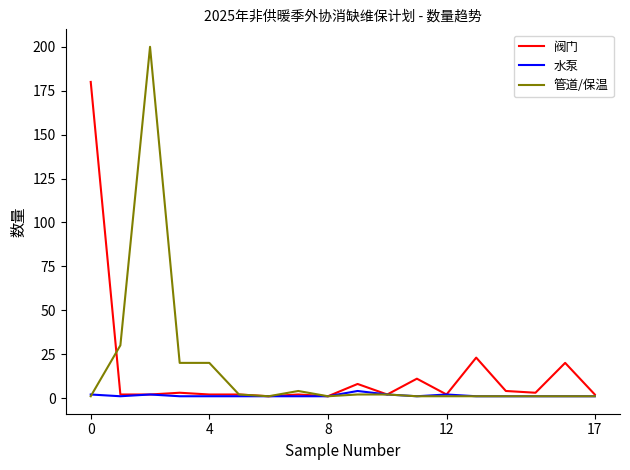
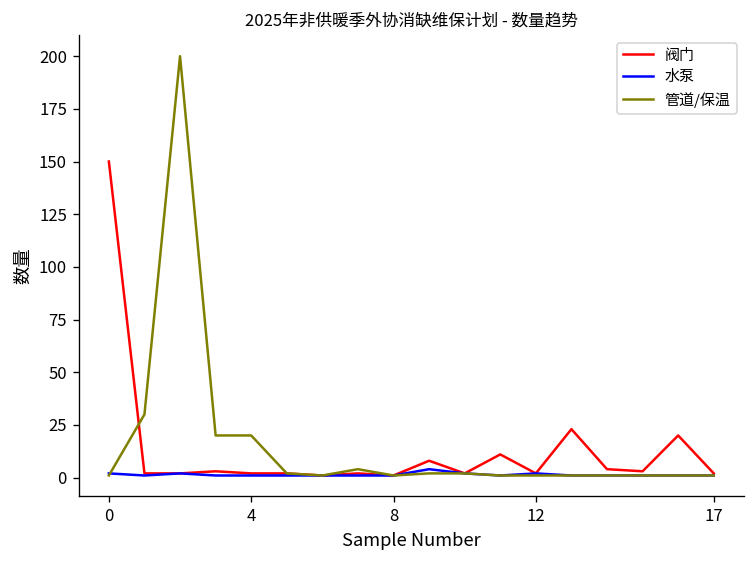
  {
    "阀门": {
-     "0": 180
+     "0": 150
    }
  }
